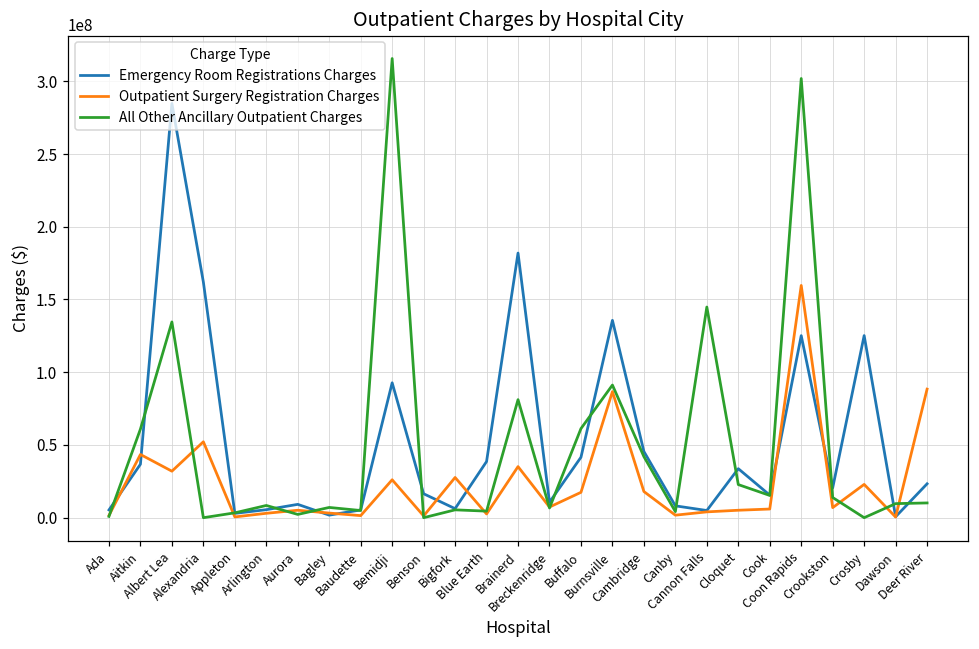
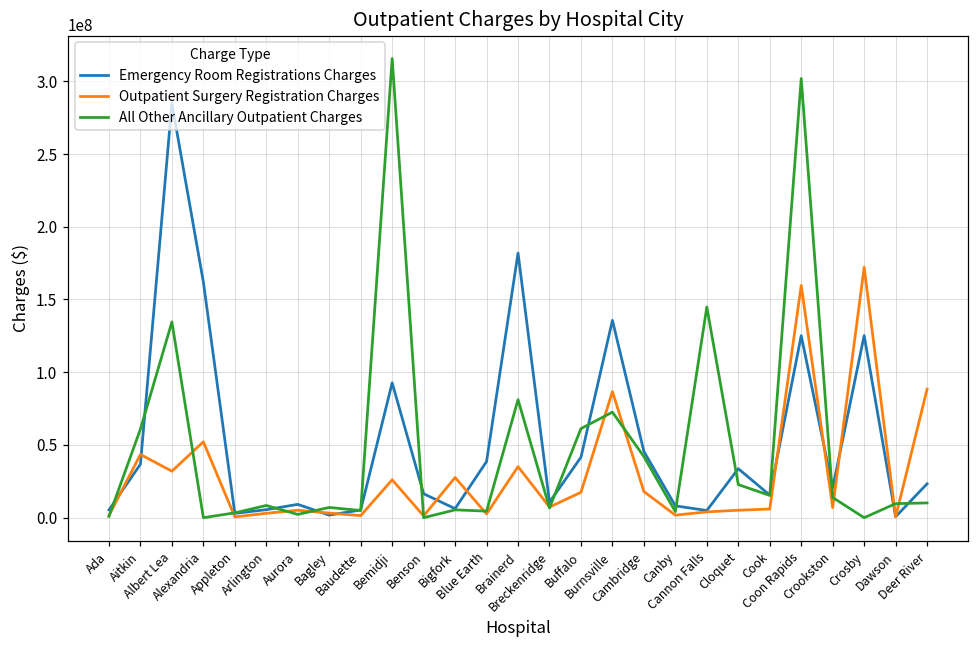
  {
    "Emergency Room Registrations Charges": {
      "Ada": 5000000,
      "Aitkin": 37000000,
      "Alexandria": 162000000,
      "Arlington": 6000000,
      "Aurora": 9000000,
      "Bemidji": 93000000,
      "Benson": 16000000,
      "Blue Earth": 39000000,
      "Brainerd": 182000000,
      "Breckenridge": 11000000,
      "Buffalo": 42000000,
      "Burnsville": 136000000,
      "Cambridge": 46000000,
      "Canby": 8000000,
      "Cloquet": 34000000,
      "Coon Rapids": 125000000,
      "Crookston": 21000000,
      "Crosby": 125000000,
      "Deer River": 23000000
    },
    "Outpatient Surgery Registration Charges": {
      "Aitkin": 43000000,
      "Albert Lea": 32000000,
      "Alexandria": 52000000,
      "Appleton": 1000000,
      "Arlington": 3000000,
      "Aurora": 5000000,
      "Baudette": 1000000,
      "Bemidji": 26000000,
      "Bigfork": 28000000,
      "Brainerd": 35000000,
      "Buffalo": 17000000,
      "Burnsville": 87000000,
      "Cambridge": 18000000,
      "Canby": 2000000,
      "Cloquet": 5000000,
      "Cook": 6000000,
      "Coon Rapids": 160000000,
      "Crookston": 7000000,
-     "Crosby": 23000000,
+     "Crosby": 172000000,
      "Deer River": 88000000
    },
    "All Other Ancillary Outpatient Charges": {
      "Aitkin": 61000000,
      "Albert Lea": 135000000,
      "Alexandria": 0,
      "Arlington": 8000000,
      "Aurora": 2000000,
      "Bagley": 7000000,
      "Bemidji": 316000000,
      "Brainerd": 81000000,
      "Buffalo": 61000000,
-     "Burnsville": 91000000,
+     "Burnsville": 73000000,
      "Cambridge": 42000000,
      "Canby": 4000000,
      "Cannon Falls": 145000000,
      "Cloquet": 23000000,
      "Coon Rapids": 302000000,
      "Crookston": 14000000,
      "Crosby": 0,
      "Dawson": 10000000,
      "Deer River": 10000000
    }
  }
